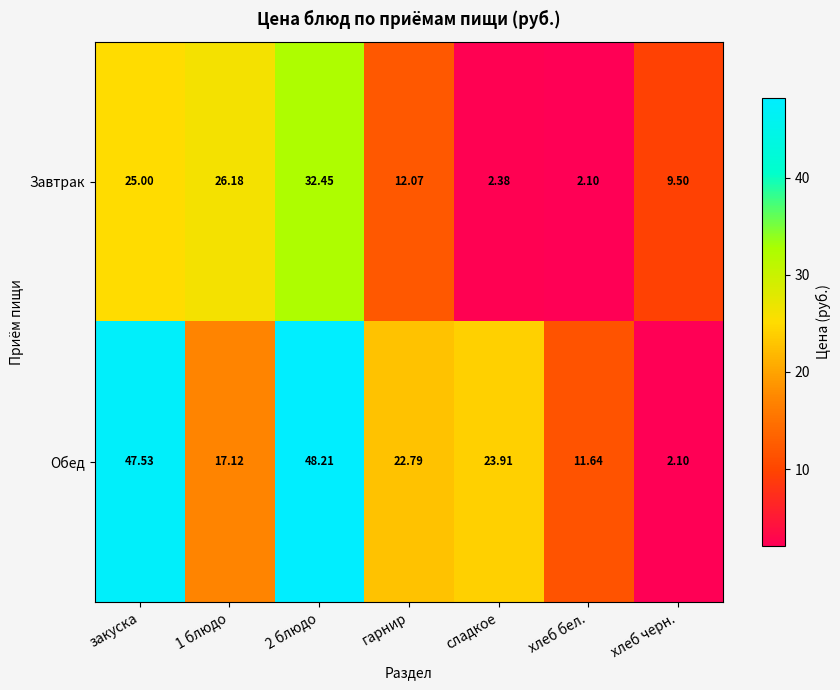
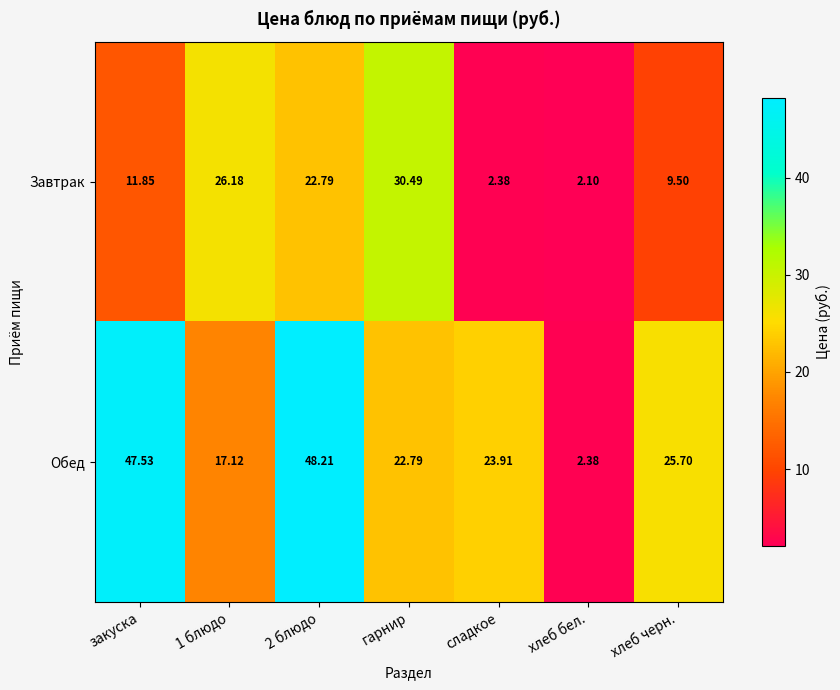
  {
    "Завтрак": {
-     "закуска": 25.00,
+     "закуска": 11.85,
      "1 блюдо": 26.18,
-     "2 блюдо": 32.45,
-     "гарнир": 12.07,
+     "2 блюдо": 22.79,
+     "гарнир": 30.49,
      "сладкое": 2.38,
      "хлеб бел.": 2.10,
      "хлеб черн.": 9.50
    },
    "Обед": {
      "закуска": 47.53,
      "1 блюдо": 17.12,
      "2 блюдо": 48.21,
      "гарнир": 22.79,
      "сладкое": 23.91,
-     "хлеб бел.": 11.64,
-     "хлеб черн.": 2.10
+     "хлеб бел.": 2.38,
+     "хлеб черн.": 25.70
    }
  }
